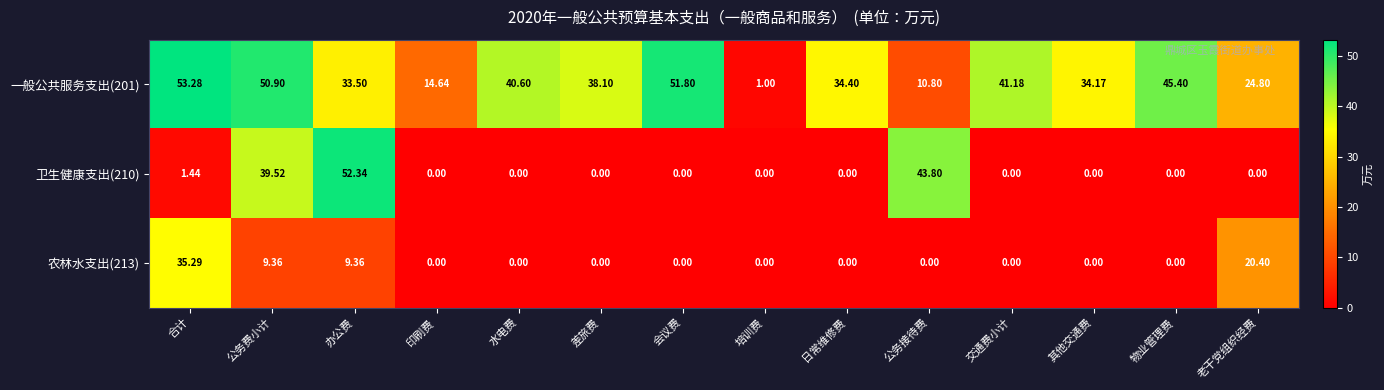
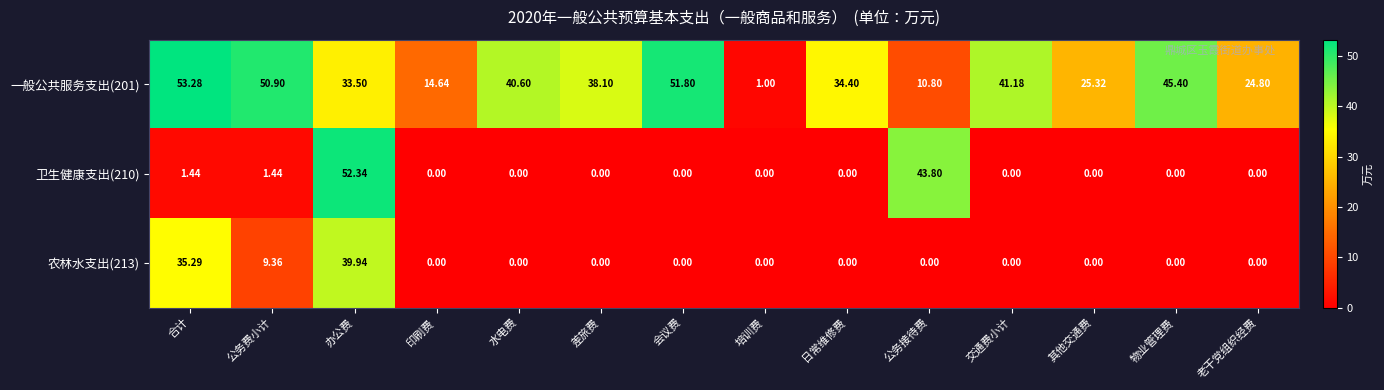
  {
    "一般公共服务支出(201)": {
      "合计": 53.28,
      "公务费小计": 50.90,
      "办公费": 33.50,
      "印刷费": 14.64,
      "水电费": 40.60,
      "差旅费": 38.10,
      "会议费": 51.80,
      "培训费": 1.00,
      "日常维修费": 34.40,
      "公务接待费": 10.80,
      "交通费小计": 41.18,
-     "其他交通费": 34.17,
+     "其他交通费": 25.32,
      "物业管理费": 45.40
    },
    "卫生健康支出(210)": {
      "合计": 1.44,
-     "公务费小计": 39.52,
+     "公务费小计": 1.44,
      "办公费": 52.34,
      "印刷费": 0.00,
      "水电费": 0.00,
      "差旅费": 0.00,
      "会议费": 0.00,
      "培训费": 0.00,
      "日常维修费": 0.00,
      "公务接待费": 43.80,
      "交通费小计": 0.00,
      "其他交通费": 0.00,
      "物业管理费": 0.00,
      "老干党组织经费": 0.00
    },
    "农林水支出(213)": {
      "合计": 35.29,
      "公务费小计": 9.36,
-     "办公费": 9.36,
+     "办公费": 39.94,
      "印刷费": 0.00,
      "水电费": 0.00,
      "差旅费": 0.00,
      "会议费": 0.00,
      "培训费": 0.00,
      "日常维修费": 0.00,
      "公务接待费": 0.00,
      "交通费小计": 0.00,
      "其他交通费": 0.00,
      "物业管理费": 0.00,
-     "老干党组织经费": 20.40
+     "老干党组织经费": 0.00
    }
  }
